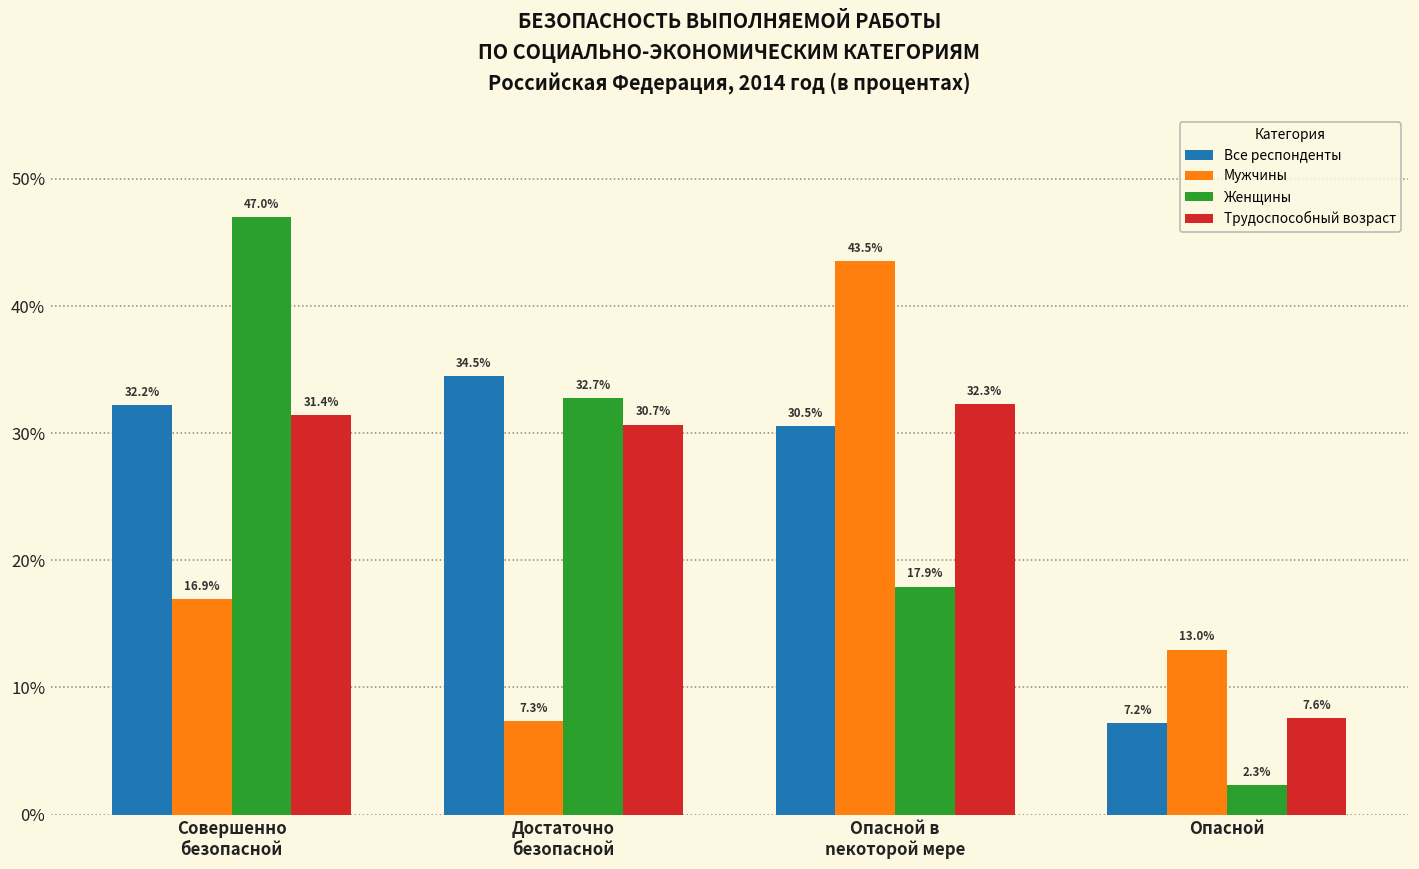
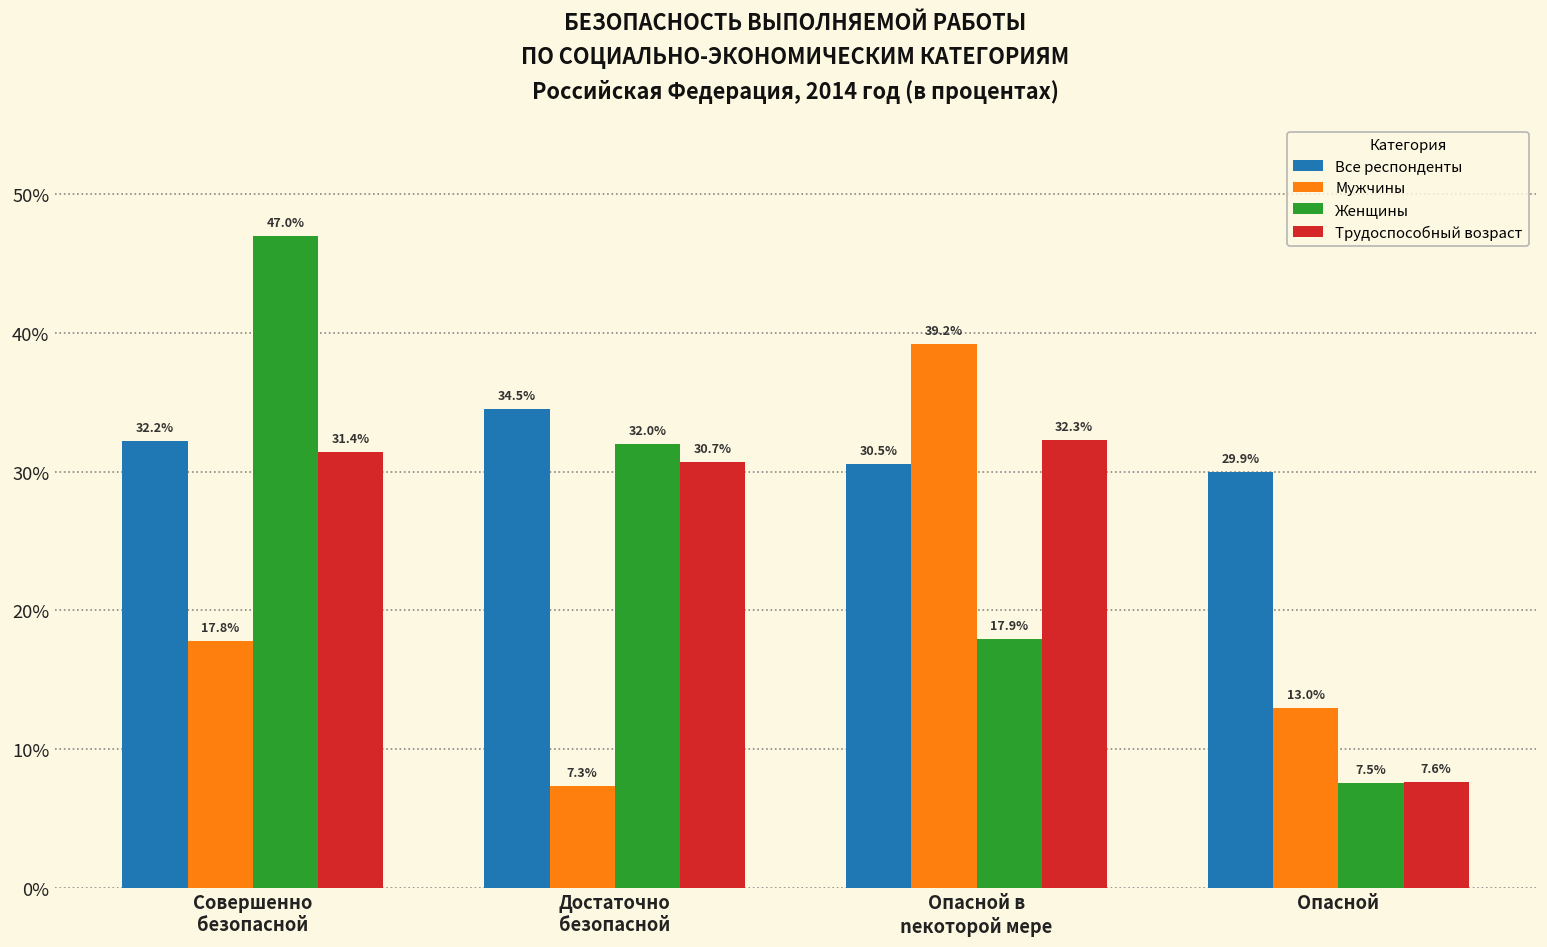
  {
    "Все респонденты": {
      "Совершенно безопасной": "32.2%",
      "Достаточно безопасной": "34.5%",
      "Опасной в nекоторой мере": "30.5%",
-     "Опасной": "7.2%"
+     "Опасной": "29.9%"
    },
    "Мужчины": {
-     "Совершенно безопасной": "16.9%",
+     "Совершенно безопасной": "17.8%",
      "Достаточно безопасной": "7.3%",
-     "Опасной в nекоторой мере": "43.5%",
+     "Опасной в nекоторой мере": "39.2%",
      "Опасной": "13.0%"
    },
    "Женщины": {
      "Совершенно безопасной": "47.0%",
-     "Достаточно безопасной": "32.7%",
+     "Достаточно безопасной": "32.0%",
      "Опасной в nекоторой мере": "17.9%",
-     "Опасной": "2.3%"
+     "Опасной": "7.5%"
    },
    "Трудоспособный возраст": {
      "Совершенно безопасной": "31.4%",
      "Достаточно безопасной": "30.7%",
      "Опасной в nекоторой мере": "32.3%",
      "Опасной": "7.6%"
    }
  }
